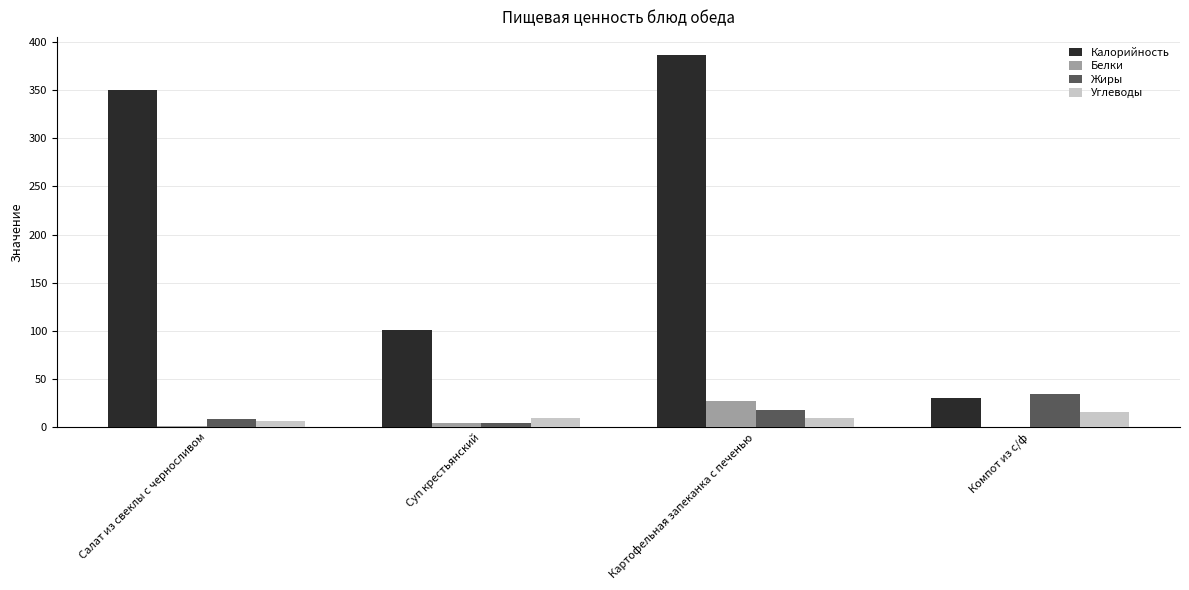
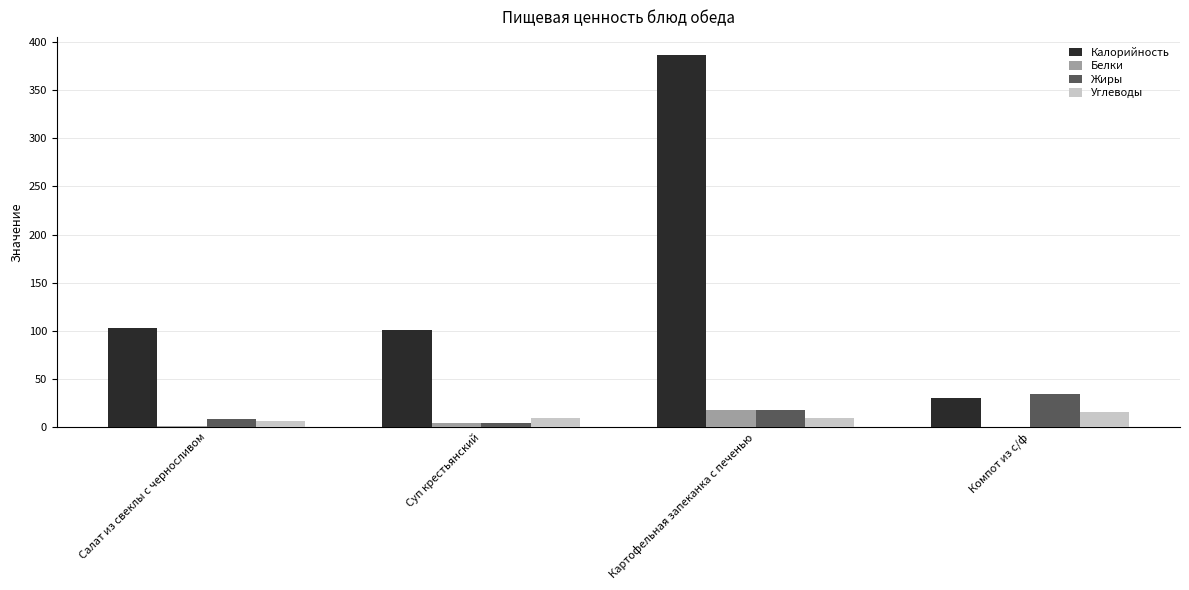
  {
    "Калорийность": {
-     "Салат из свеклы с черносливом": 350,
+     "Салат из свеклы с черносливом": 100,
      "Суп крестьянский": 100,
      "Картофельная запеканка с печенью": 390,
      "Компот из с/ф": 30
    },
    "Белки": {
      "Суп крестьянский": 0,
-     "Картофельная запеканка с печенью": 30
+     "Картофельная запеканка с печенью": 20
    },
    "Жиры": {
      "Салат из свеклы с черносливом": 10,
      "Суп крестьянский": 0,
      "Картофельная запеканка с печенью": 20,
      "Компот из с/ф": 30
    },
    "Углеводы": {
      "Салат из свеклы с черносливом": 10,
      "Суп крестьянский": 10,
      "Картофельная запеканка с печенью": 10,
      "Компот из с/ф": 20
    }
  }
